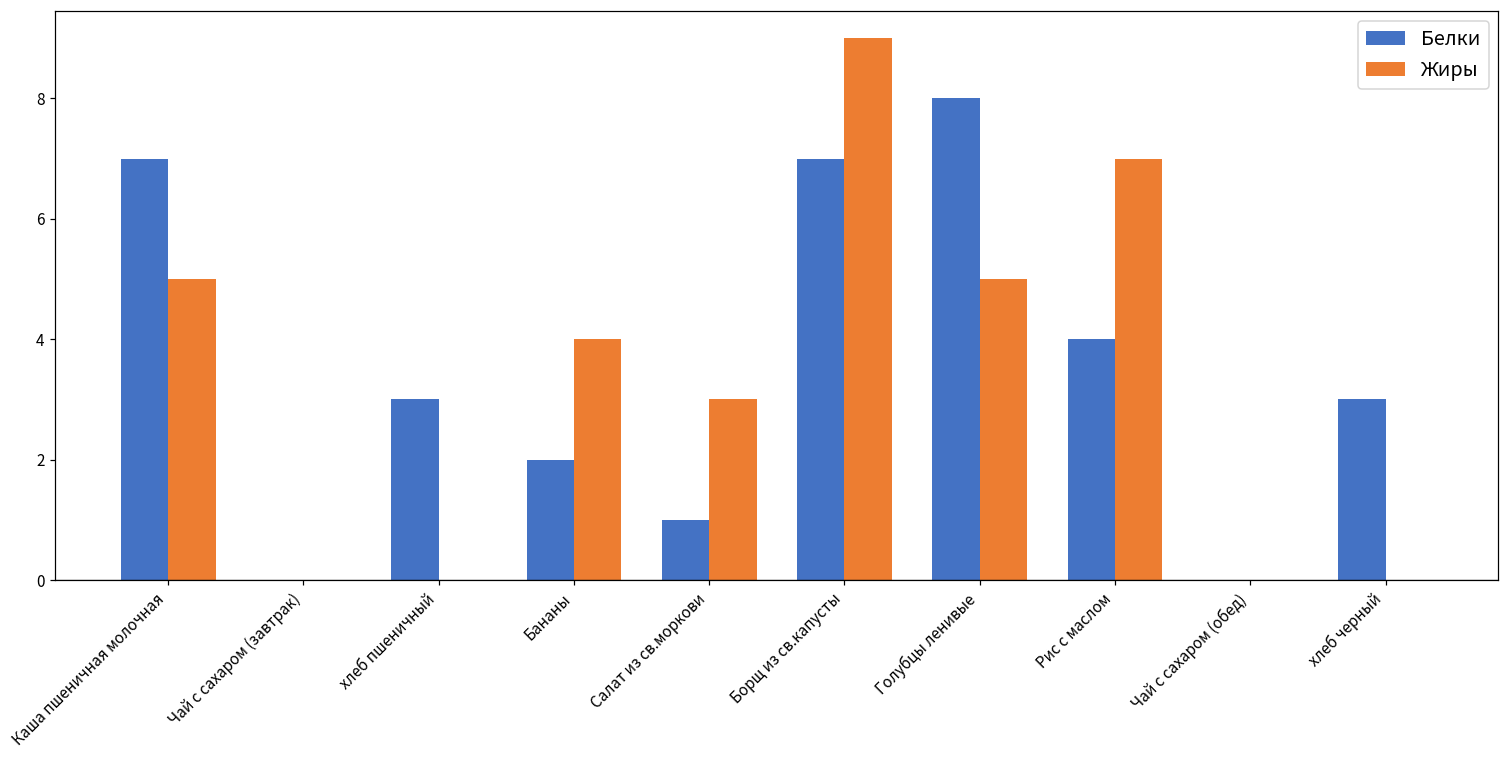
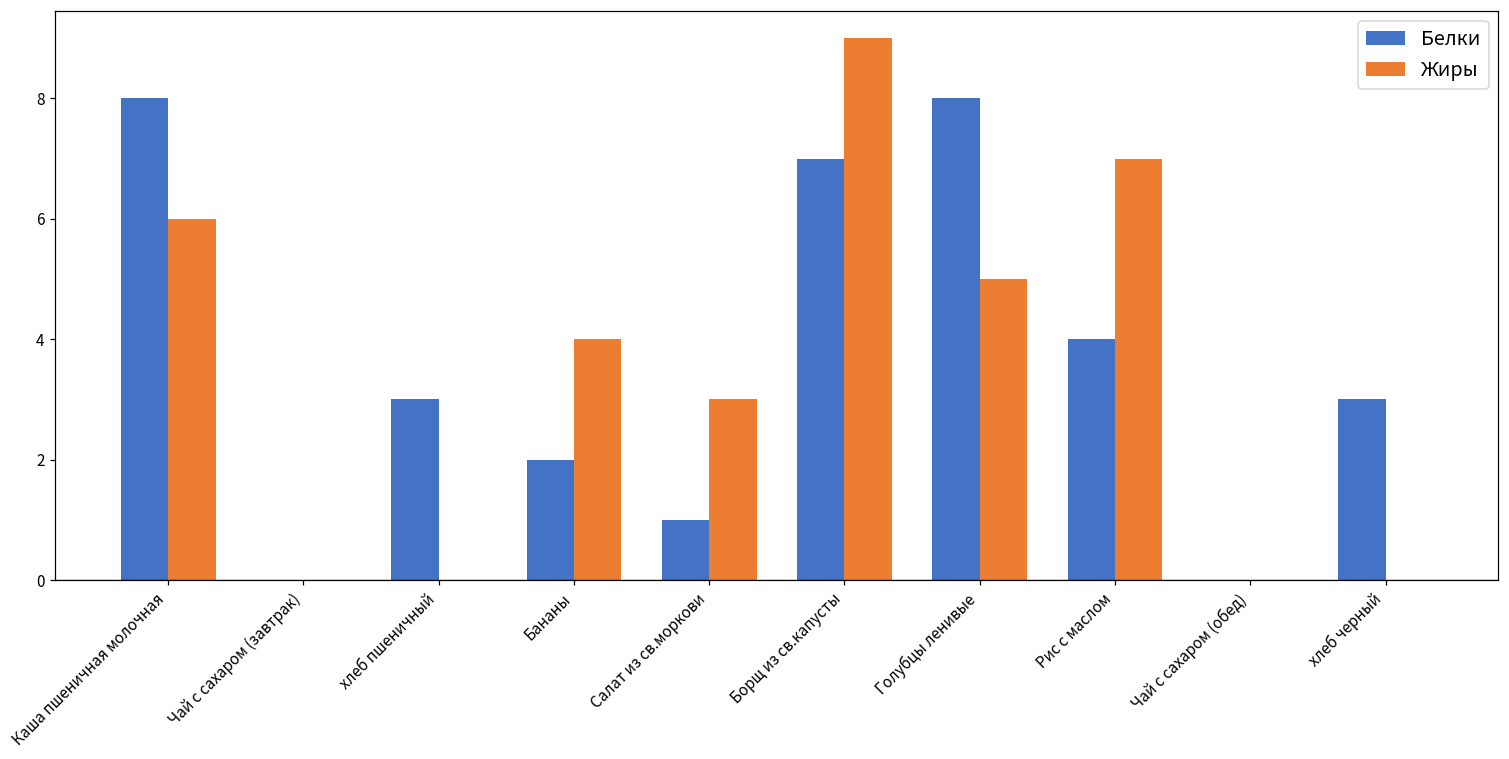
  {
    "Белки": {
-     "Каша пшеничная молочная": 7,
+     "Каша пшеничная молочная": 8,
      "Чай с сахаром (завтрак)": 0,
      "хлеб пшеничный": 3,
      "Бананы": 2,
      "Салат из св.моркови": 1,
      "Борщ из св.капусты": 7,
      "Голубцы ленивые": 8,
      "Рис с маслом": 4,
      "Чай с сахаром (обед)": 0,
      "хлеб черный": 3
    },
    "Жиры": {
-     "Каша пшеничная молочная": 5,
+     "Каша пшеничная молочная": 6,
      "Чай с сахаром (завтрак)": 0,
      "хлеб пшеничный": 0,
      "Бананы": 4,
      "Салат из св.моркови": 3,
      "Борщ из св.капусты": 9,
      "Голубцы ленивые": 5,
      "Рис с маслом": 7,
      "Чай с сахаром (обед)": 0,
      "хлеб черный": 0
    }
  }
